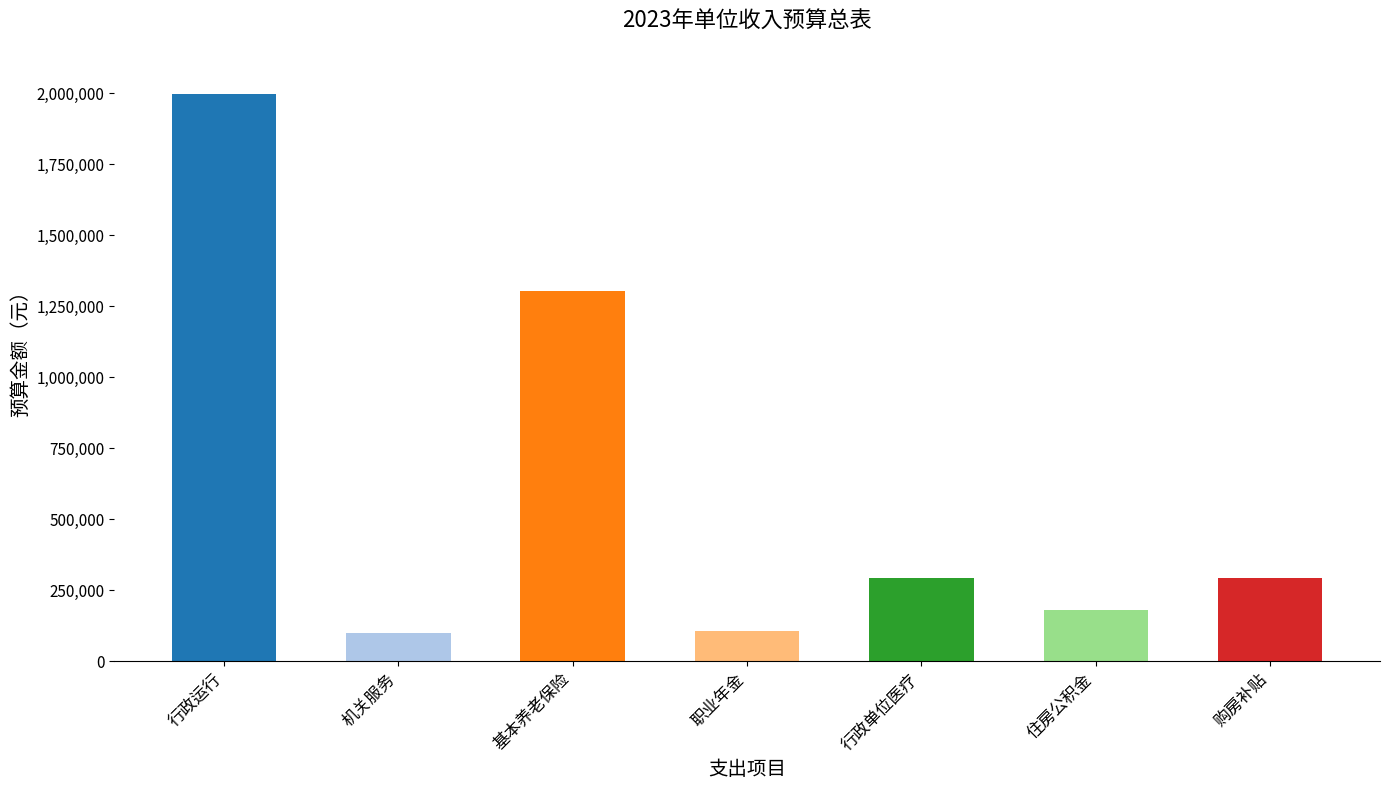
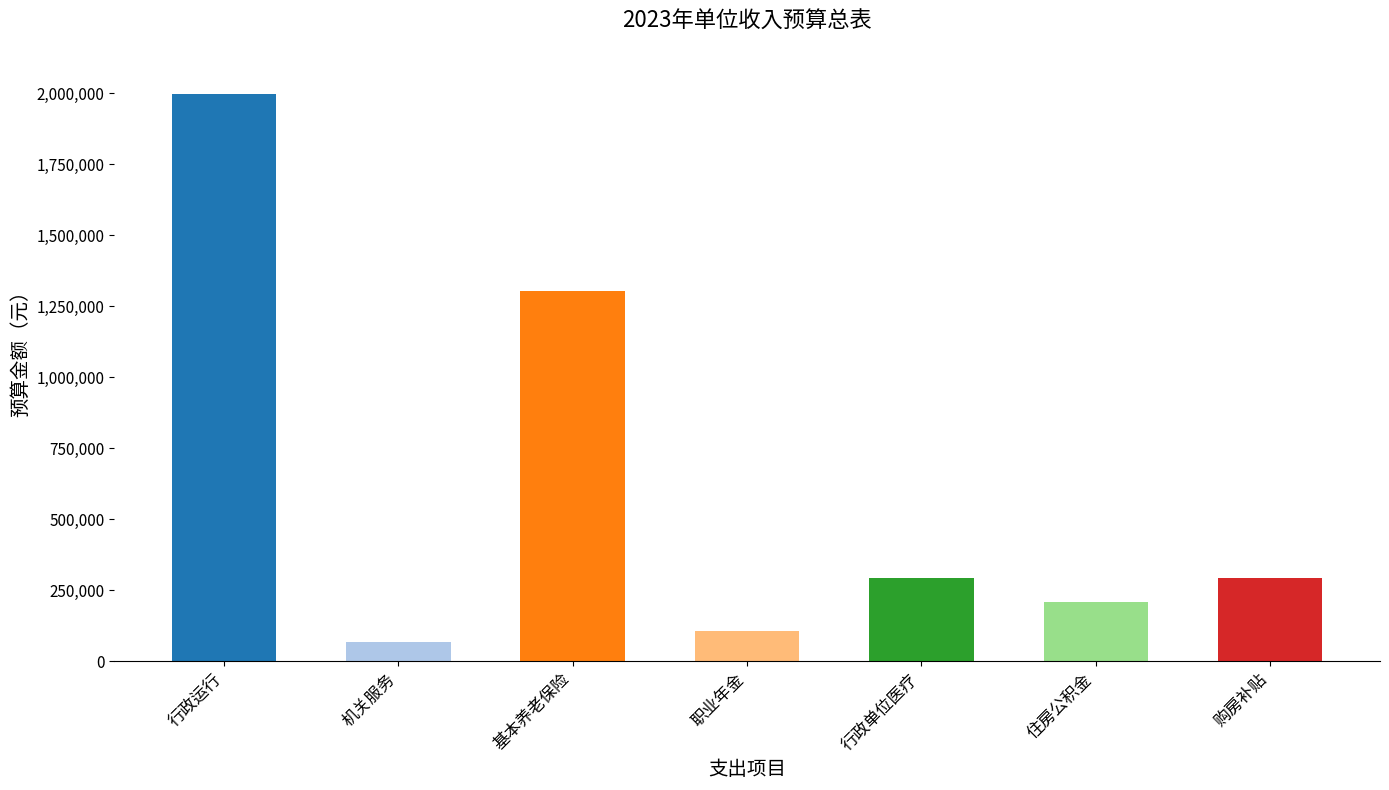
  {
    "行政运行": "2,000,000",
-   "机关服务": "100,000",
+   "机关服务": "70,000",
    "基本养老保险": "1,300,000",
    "职业年金": "110,000",
    "行政单位医疗": "290,000",
-   "住房公积金": "180,000",
+   "住房公积金": "210,000",
    "购房补贴": "290,000"
  }
